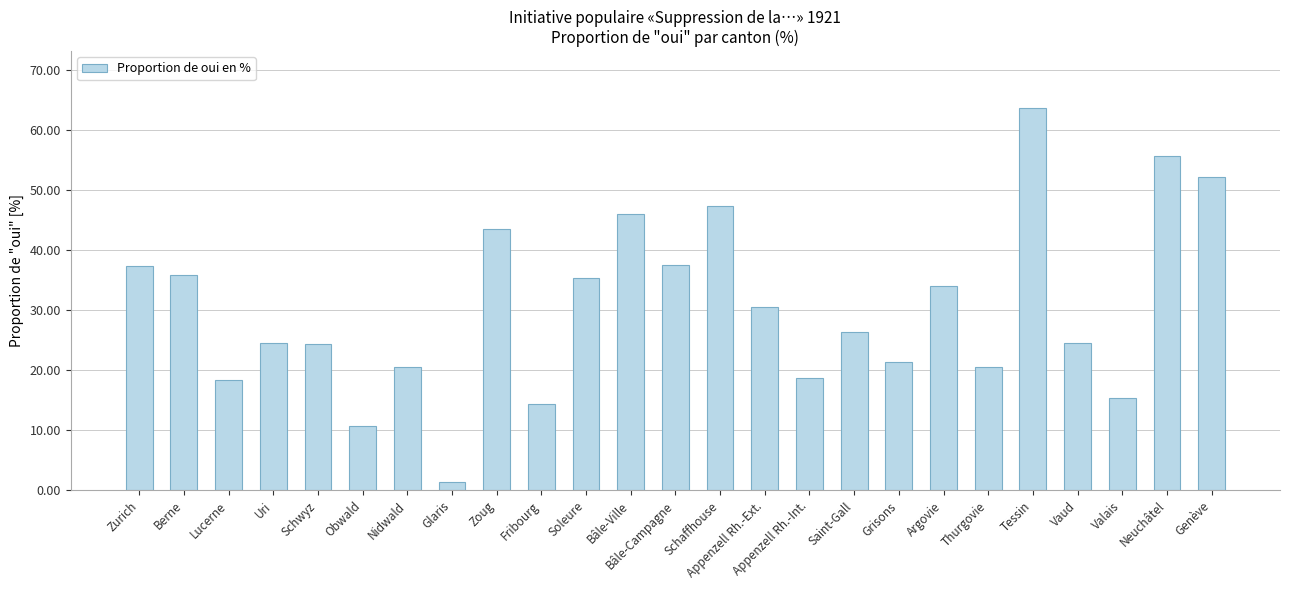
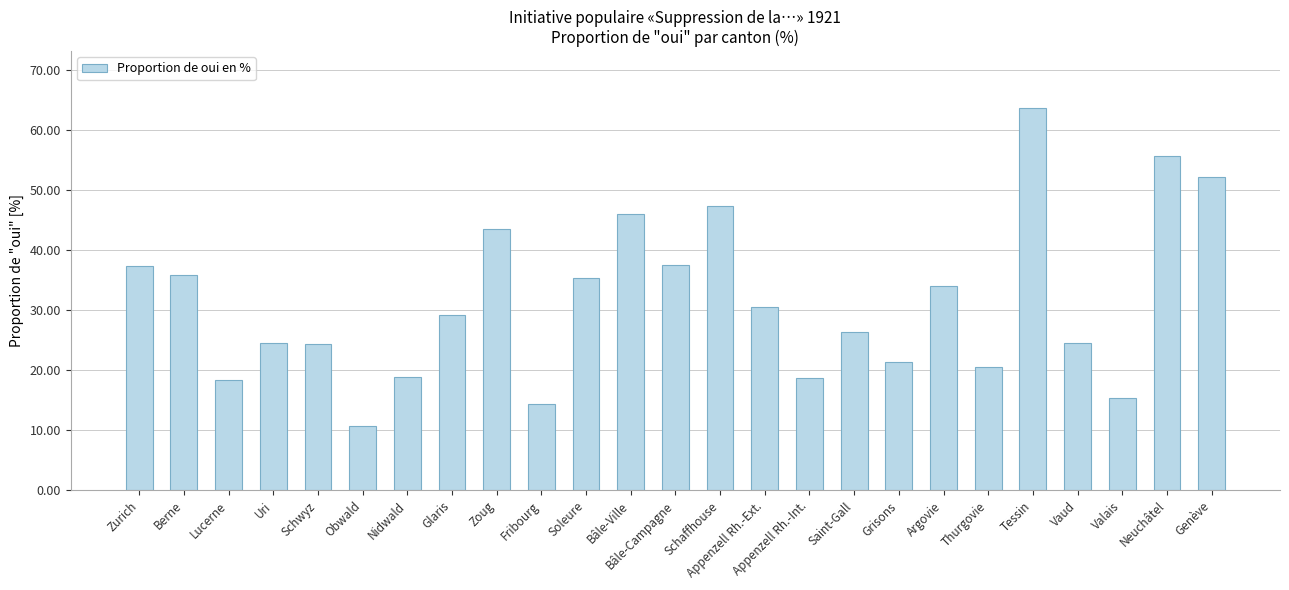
  {
    "Zurich": 37,
    "Berne": 36,
    "Lucerne": 18,
    "Uri": 25,
    "Schwyz": 24,
    "Obwald": 11,
-   "Nidwald": 21,
-   "Glaris": 1,
+   "Nidwald": 19,
+   "Glaris": 29,
    "Zoug": 44,
    "Fribourg": 14,
    "Soleure": 35,
    "Bâle-Ville": 46,
    "Bâle-Campagne": 38,
    "Schaffhouse": 47,
    "Appenzell Rh.-Ext.": 31,
    "Appenzell Rh.-Int.": 19,
    "Saint-Gall": 26,
    "Grisons": 21,
    "Argovie": 34,
    "Thurgovie": 21,
    "Tessin": 64,
    "Vaud": 25,
    "Valais": 15,
    "Neuchâtel": 56,
    "Genève": 52
  }
